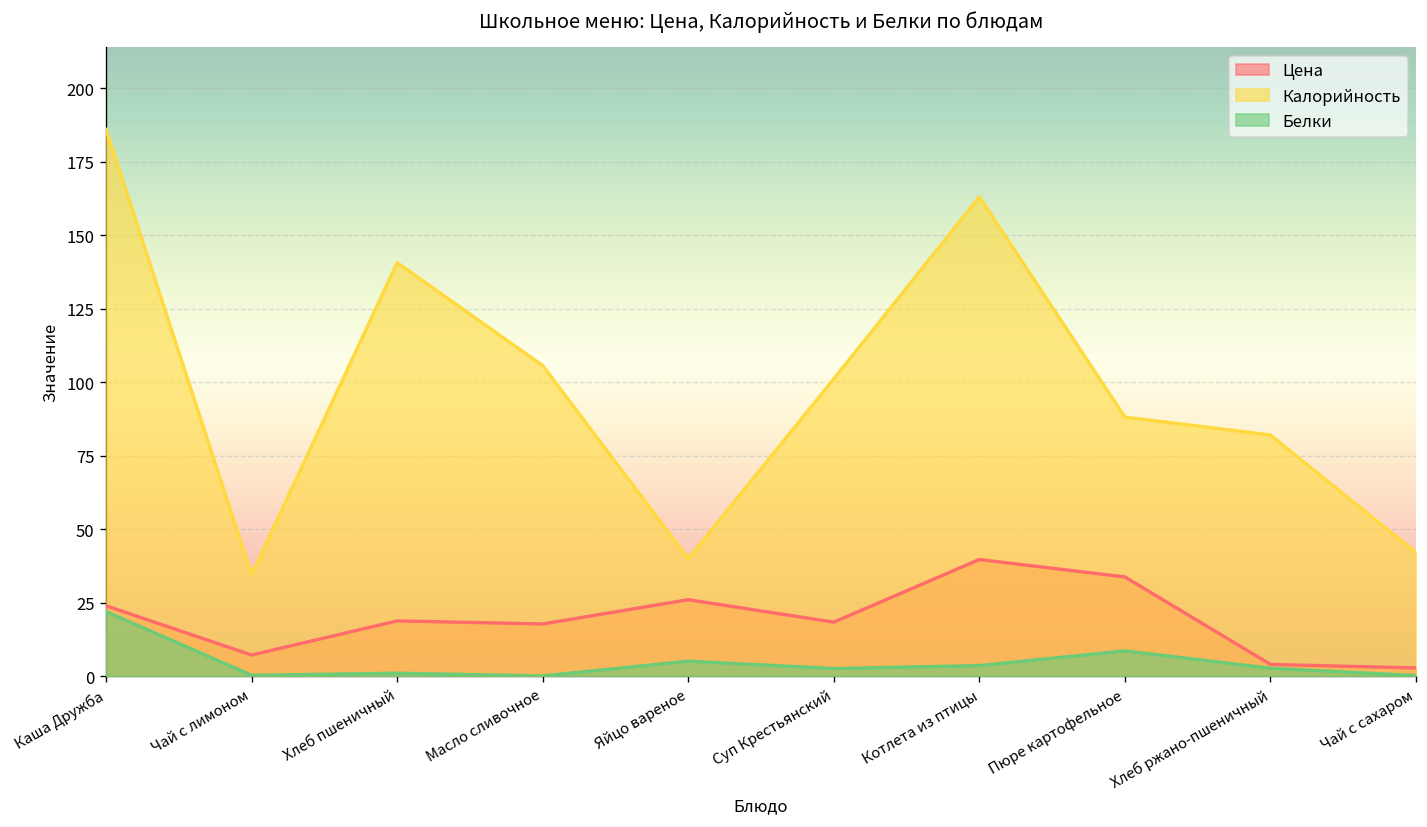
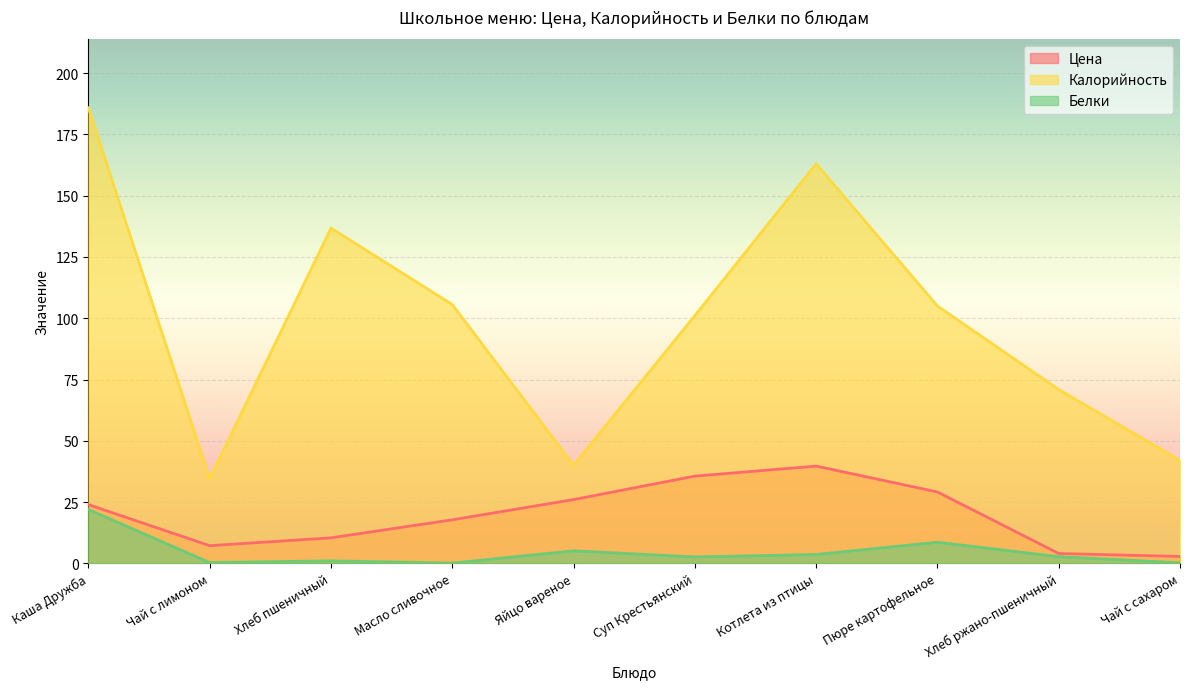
  {
    "Цена": {
      "Каша Дружба": 24,
      "Чай с лимоном": 7,
-     "Хлеб пшеничный": 19,
+     "Хлеб пшеничный": 10,
      "Масло сливочное": 18,
      "Яйцо вареное": 26,
-     "Суп Крестьянский": 18,
+     "Суп Крестьянский": 36,
      "Котлета из птицы": 40,
-     "Пюре картофельное": 34,
+     "Пюре картофельное": 29,
      "Хлеб ржано-пшеничный": 4,
      "Чай с сахаром": 3
    },
    "Калорийность": {
      "Каша Дружба": 186,
      "Чай с лимоном": 35,
-     "Хлеб пшеничный": 141,
+     "Хлеб пшеничный": 137,
      "Масло сливочное": 106,
      "Яйцо вареное": 40,
      "Суп Крестьянский": 101,
      "Котлета из птицы": 163,
-     "Пюре картофельное": 88,
-     "Хлеб ржано-пшеничный": 82,
+     "Пюре картофельное": 105,
+     "Хлеб ржано-пшеничный": 71,
      "Чай с сахаром": 42
    },
    "Белки": {
      "Каша Дружба": 22,
      "Чай с лимоном": 0,
      "Хлеб пшеничный": 1,
      "Масло сливочное": 0,
      "Яйцо вареное": 5,
      "Суп Крестьянский": 3,
      "Котлета из птицы": 4,
      "Пюре картофельное": 9,
      "Хлеб ржано-пшеничный": 3,
      "Чай с сахаром": 0
    }
  }
